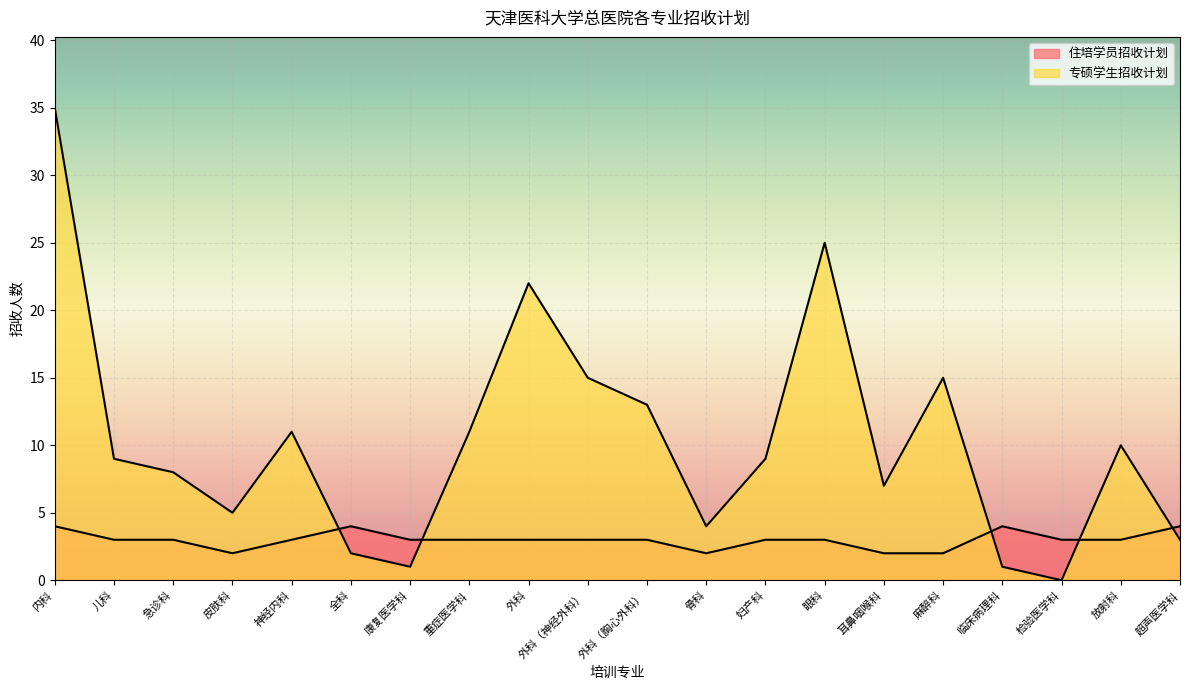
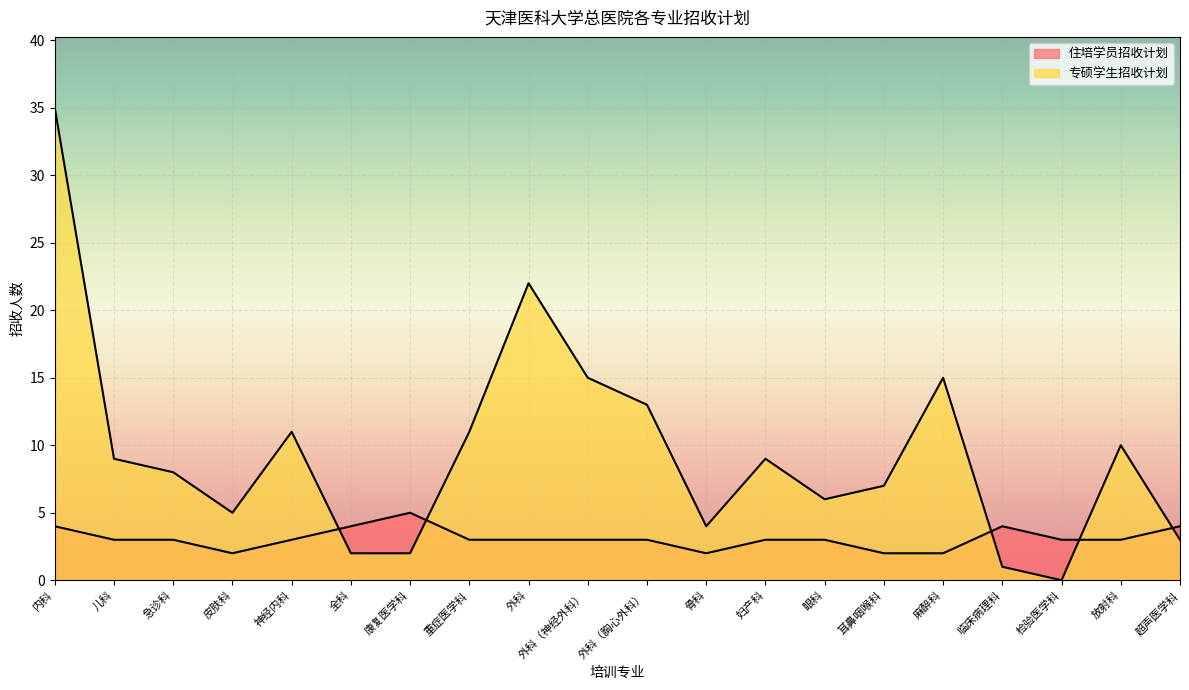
  {
    "住培学员招收计划": {
      "内科": 4,
      "儿科": 3,
      "急诊科": 3,
      "皮肤科": 2,
      "神经内科": 3,
      "全科": 4,
-     "康复医学科": 3,
+     "康复医学科": 5,
      "重症医学科": 3,
      "外科": 3,
      "外科（神经外科）": 3,
      "外科（胸心外科）": 3,
      "骨科": 2,
      "妇产科": 3,
      "眼科": 3,
      "耳鼻咽喉科": 2,
      "麻醉科": 2,
      "临床病理科": 4,
      "检验医学科": 3,
      "放射科": 3,
      "超声医学科": 4
    },
    "专硕学生招收计划": {
      "内科": 35,
      "儿科": 9,
      "急诊科": 8,
      "皮肤科": 5,
      "神经内科": 11,
      "全科": 2,
-     "康复医学科": 1,
+     "康复医学科": 2,
      "重症医学科": 11,
      "外科": 22,
      "外科（神经外科）": 15,
      "外科（胸心外科）": 13,
      "骨科": 4,
      "妇产科": 9,
-     "眼科": 25,
+     "眼科": 6,
      "耳鼻咽喉科": 7,
      "麻醉科": 15,
      "临床病理科": 1,
      "检验医学科": 0,
      "放射科": 10,
      "超声医学科": 3
    }
  }
